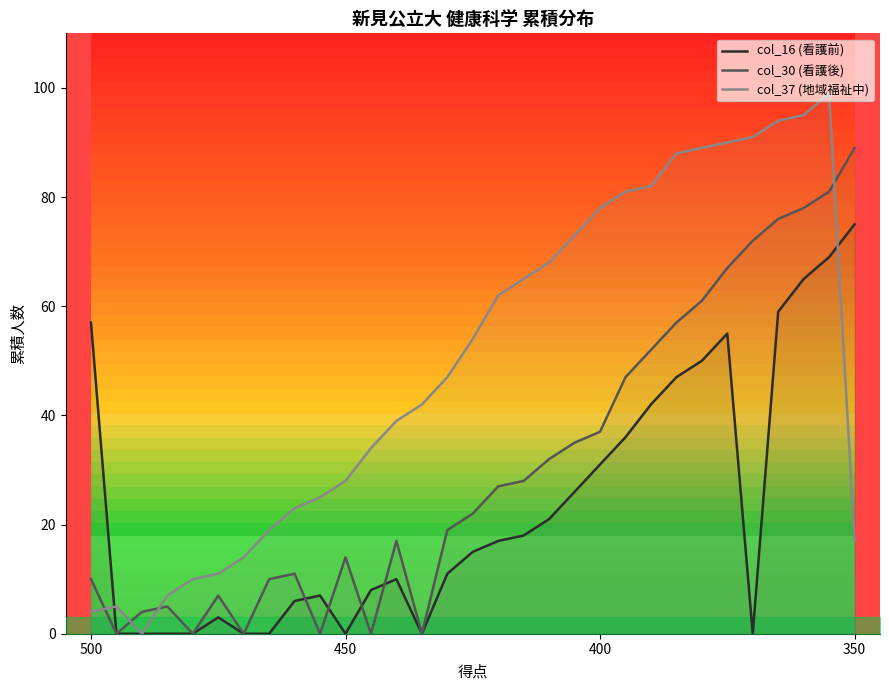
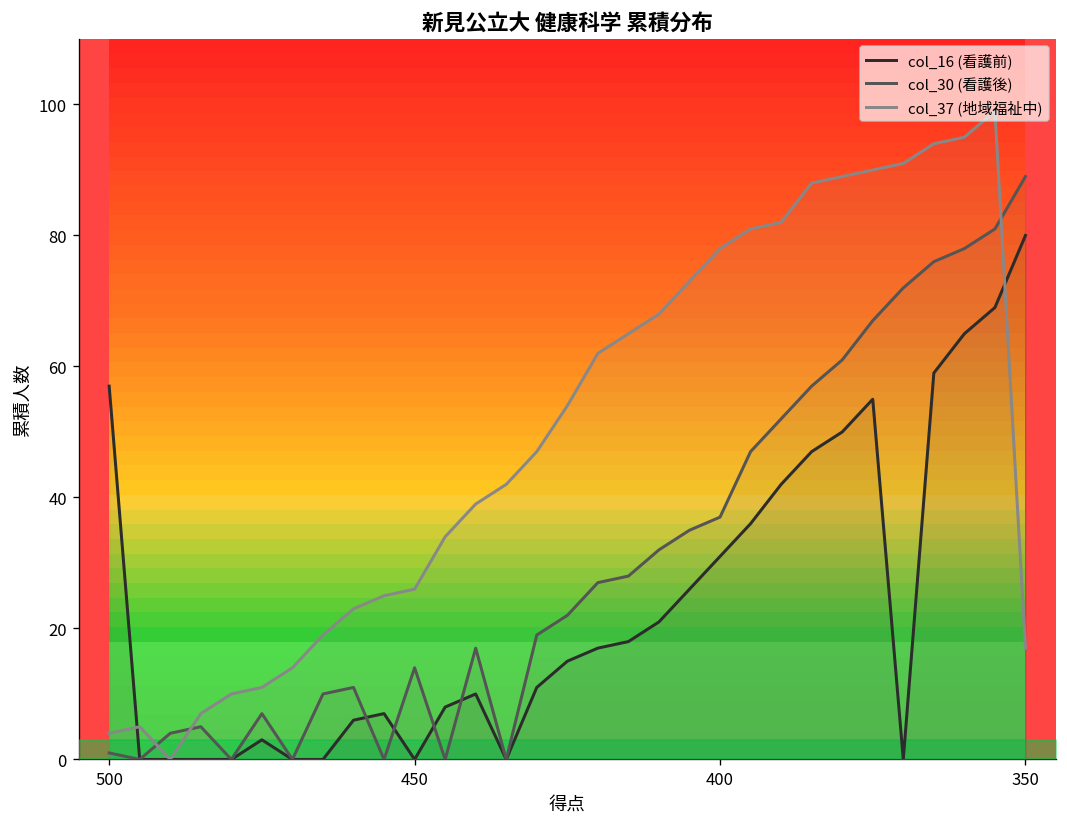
  {
    "col_16 (看護前)": {
      "500": 57,
      "450": 0,
-     "350": 75
+     "350": 80
    },
    "col_30 (看護後)": {
-     "500": 10,
+     "500": 1,
      "450": 14,
      "400": 37,
      "350": 89
    },
    "col_37 (地域福祉中)": {
      "500": 4,
-     "450": 28,
+     "450": 26,
      "400": 78,
      "350": 17
    }
  }
